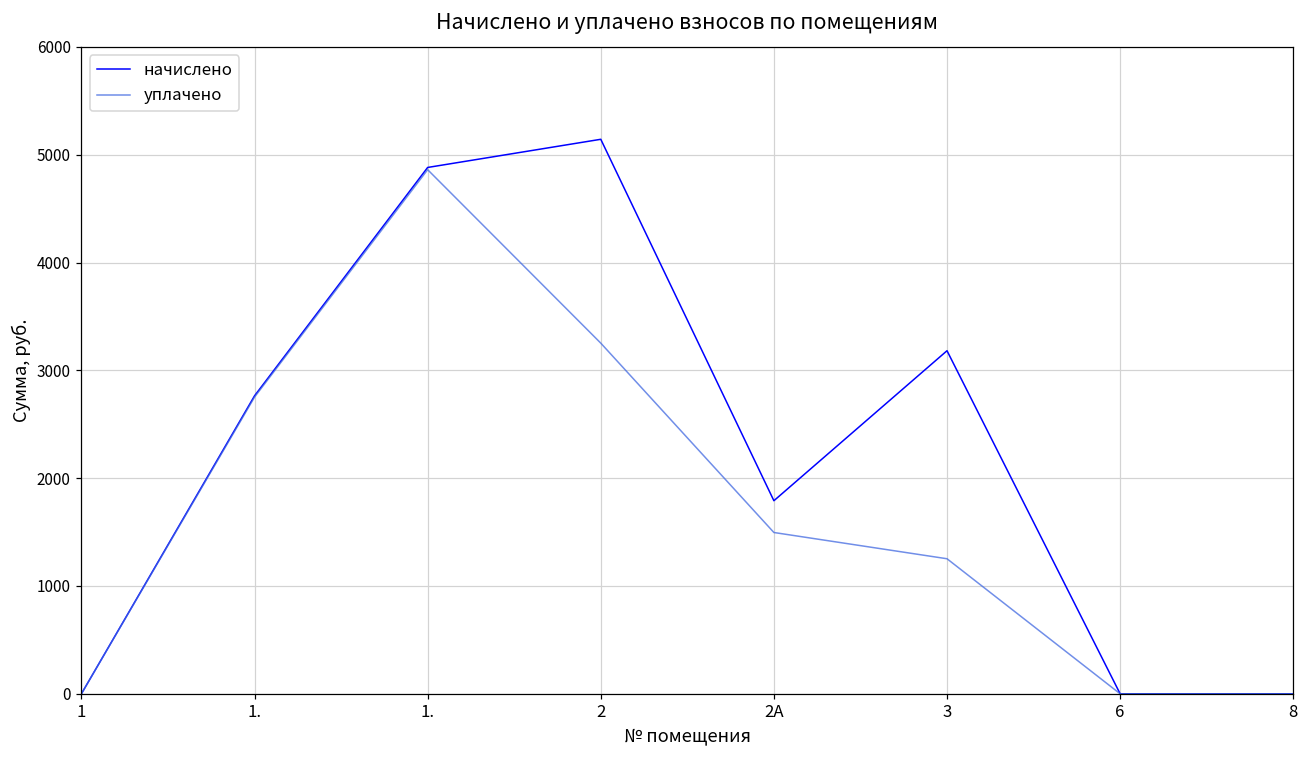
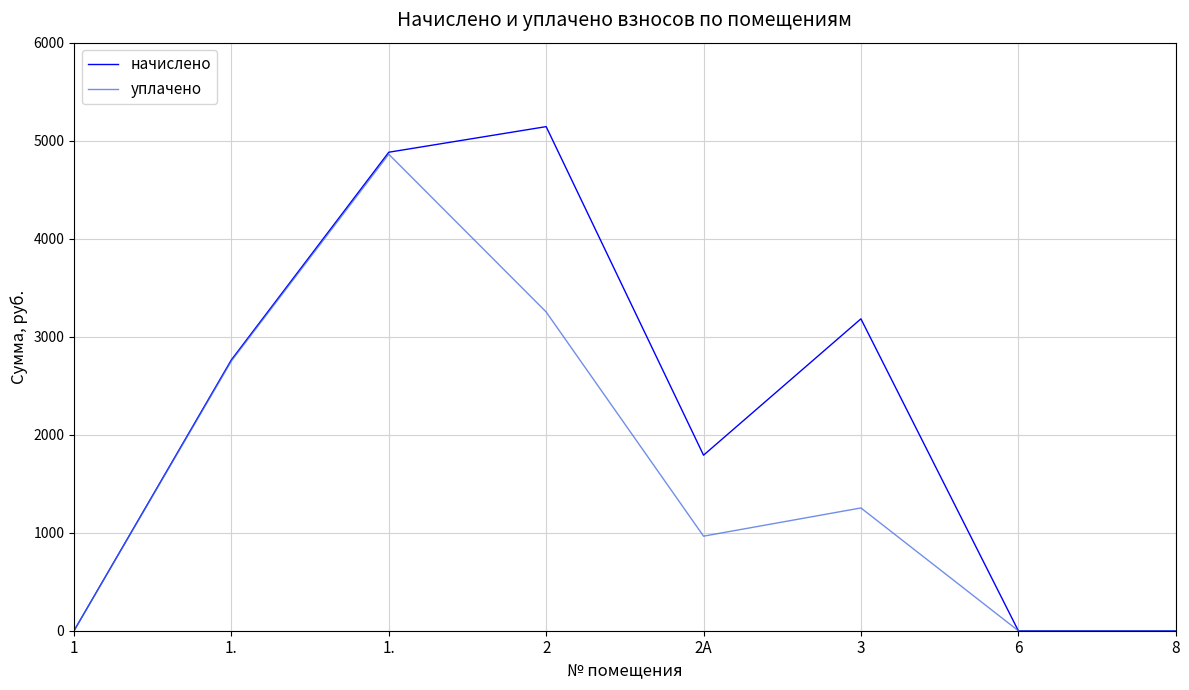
  {
    "начислено": {
      "2": 5100,
      "2А": 1800,
      "3": 3200
    },
    "уплачено": {
      "2": 3300,
-     "2А": 1500,
+     "2А": 1000,
      "3": 1300
    }
  }
